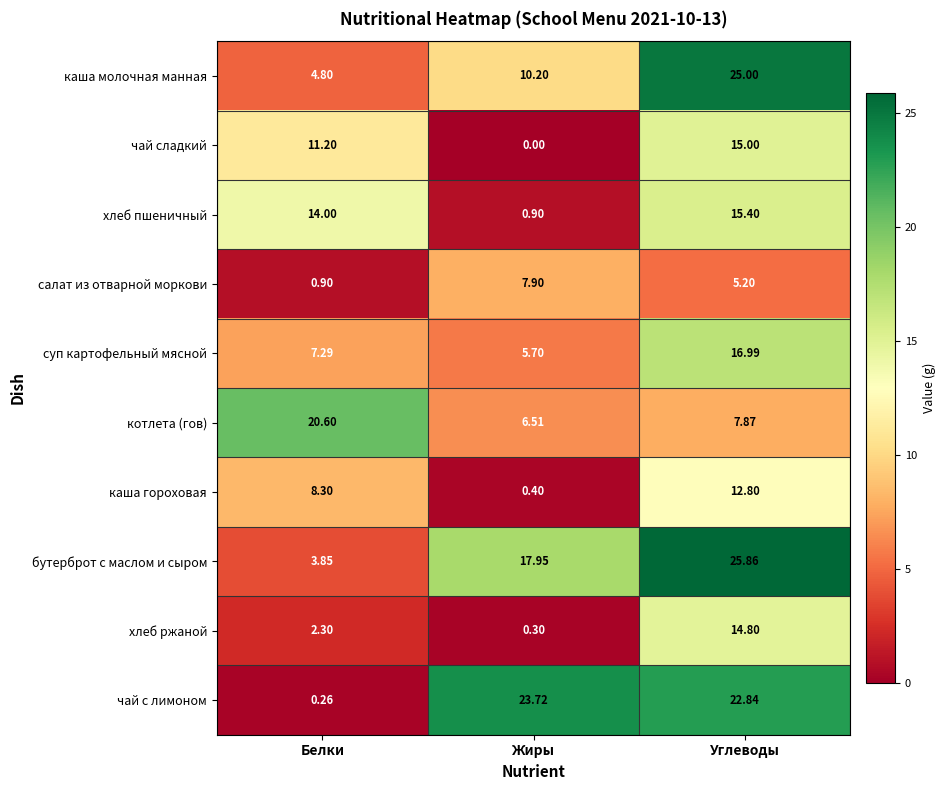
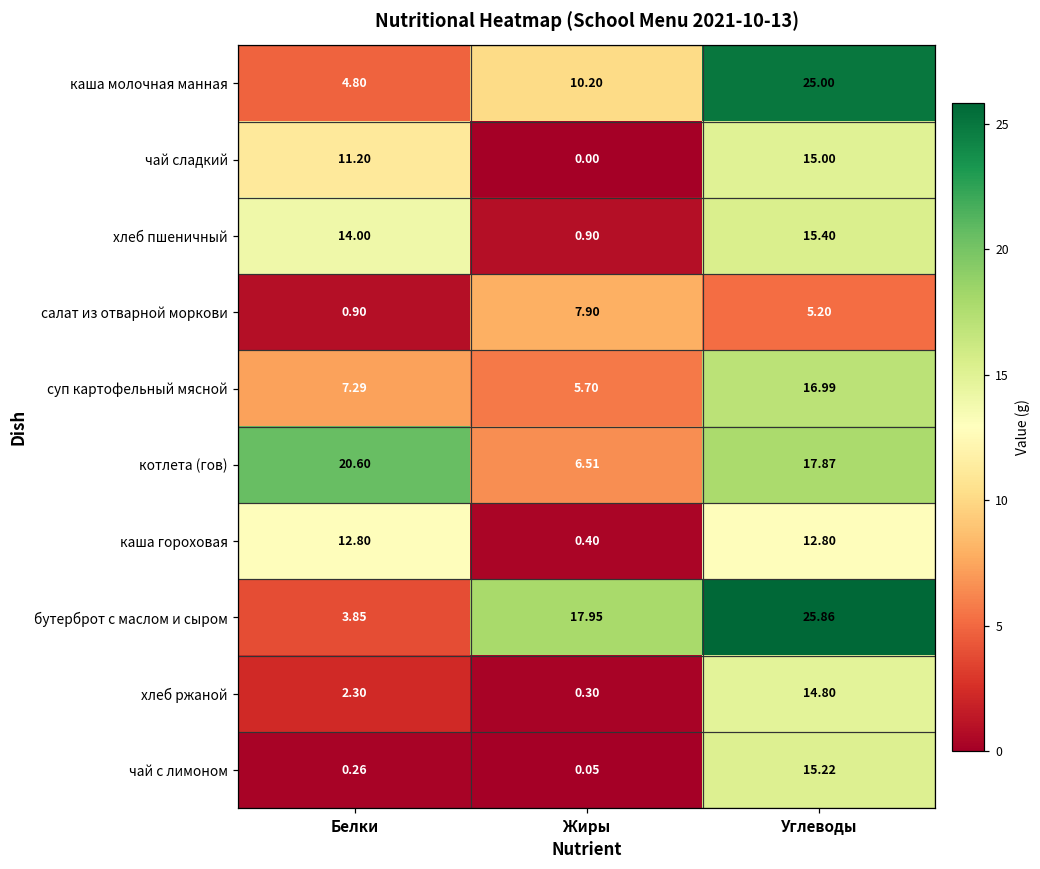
  {
    "каша молочная манная": {
      "Белки": 4.80,
      "Жиры": 10.20,
      "Углеводы": 25.00
    },
    "чай сладкий": {
      "Белки": 11.20,
      "Жиры": 0.00,
      "Углеводы": 15.00
    },
    "хлеб пшеничный": {
      "Белки": 14.00,
      "Жиры": 0.90,
      "Углеводы": 15.40
    },
    "салат из отварной моркови": {
      "Белки": 0.90,
      "Жиры": 7.90,
      "Углеводы": 5.20
    },
    "суп картофельный мясной": {
      "Белки": 7.29,
      "Жиры": 5.70,
      "Углеводы": 16.99
    },
    "котлета (гов)": {
      "Белки": 20.60,
      "Жиры": 6.51,
-     "Углеводы": 7.87
+     "Углеводы": 17.87
    },
    "каша гороховая": {
-     "Белки": 8.30,
+     "Белки": 12.80,
      "Жиры": 0.40,
      "Углеводы": 12.80
    },
    "бутерброт с маслом и сыром": {
      "Белки": 3.85,
      "Жиры": 17.95,
      "Углеводы": 25.86
    },
    "хлеб ржаной": {
      "Белки": 2.30,
      "Жиры": 0.30,
      "Углеводы": 14.80
    },
    "чай с лимоном": {
      "Белки": 0.26,
-     "Жиры": 23.72,
-     "Углеводы": 22.84
+     "Жиры": 0.05,
+     "Углеводы": 15.22
    }
  }
